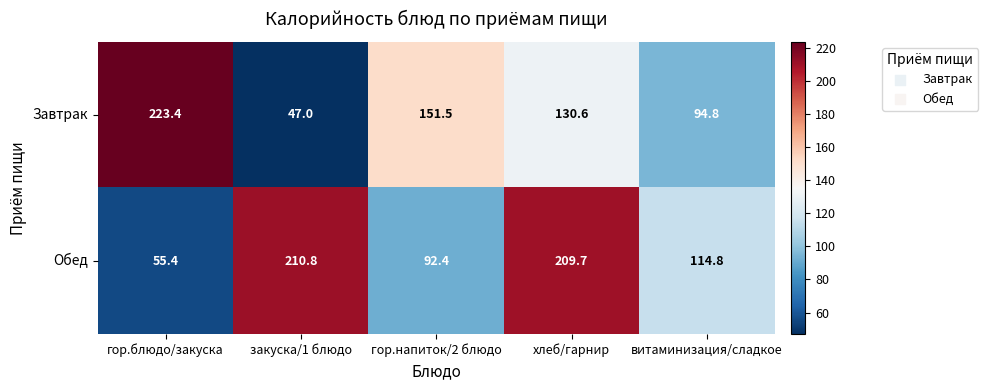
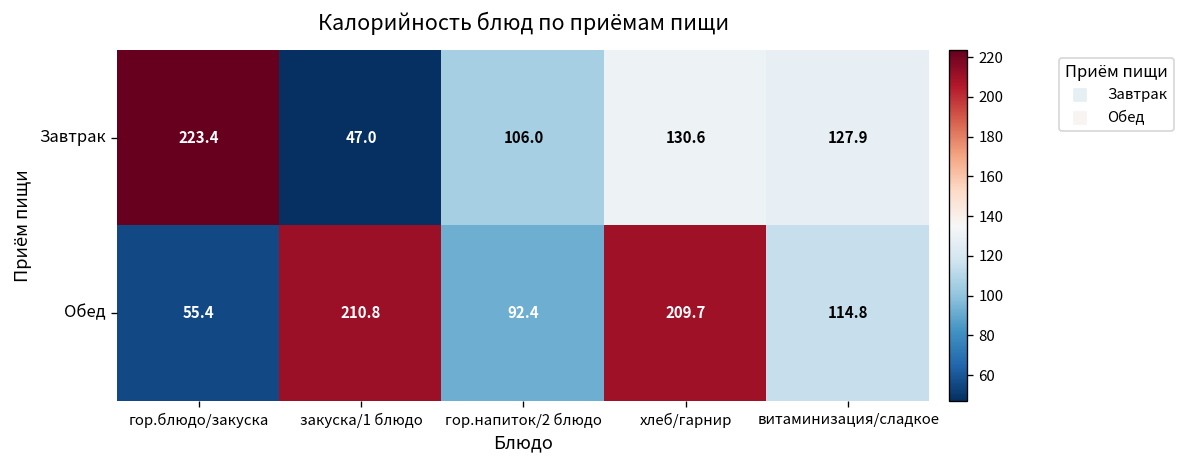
  {
    "Завтрак": {
      "гор.блюдо/закуска": 223.4,
      "закуска/1 блюдо": 47.0,
-     "гор.напиток/2 блюдо": 151.5,
+     "гор.напиток/2 блюдо": 106.0,
      "хлеб/гарнир": 130.6,
-     "витаминизация/сладкое": 94.8
+     "витаминизация/сладкое": 127.9
    },
    "Обед": {
      "гор.блюдо/закуска": 55.4,
      "закуска/1 блюдо": 210.8,
      "гор.напиток/2 блюдо": 92.4,
      "хлеб/гарнир": 209.7,
      "витаминизация/сладкое": 114.8
    }
  }
